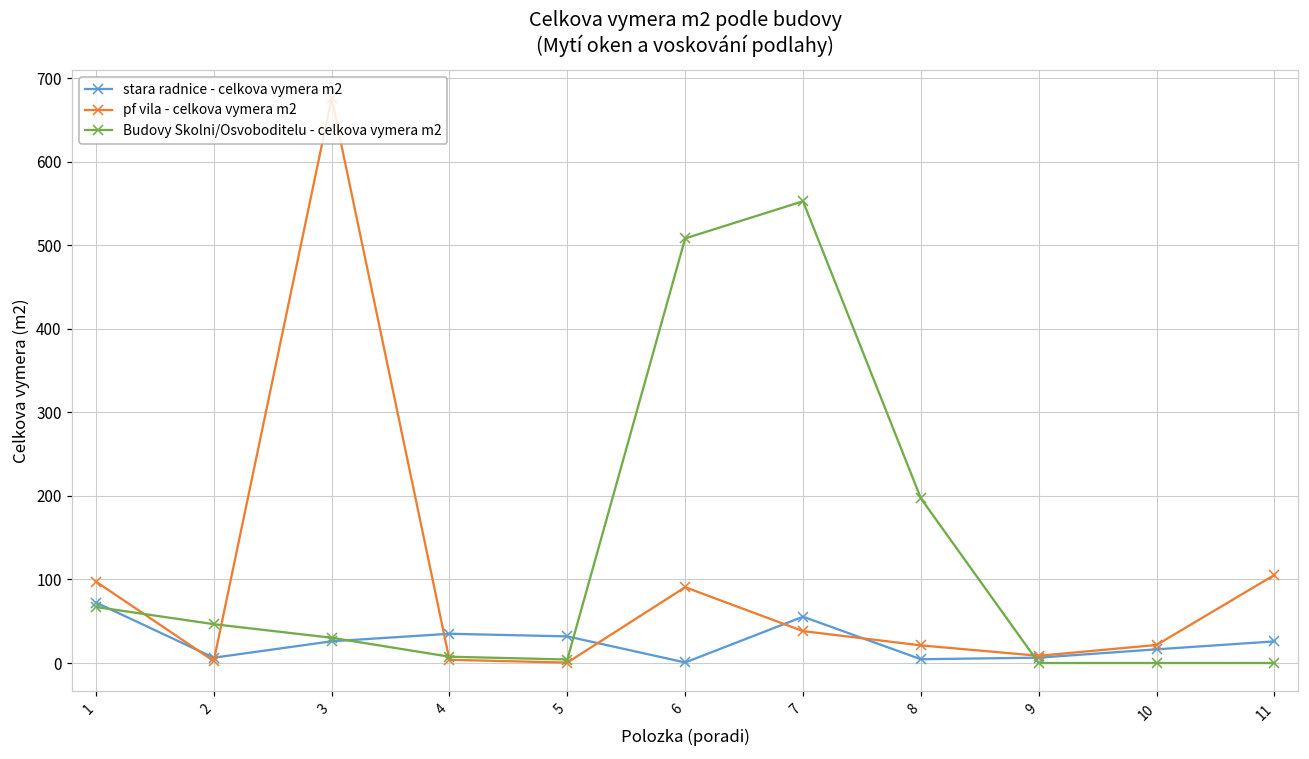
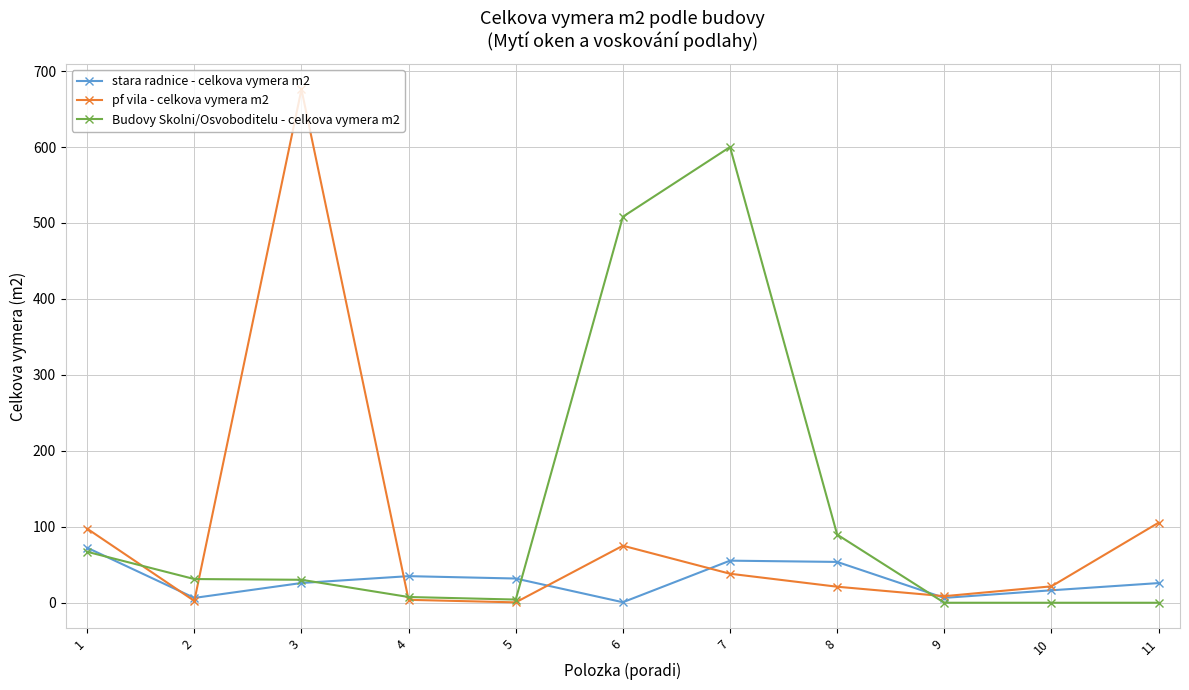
  {
    "stara radnice - celkova vymera m2": {
      "1": 70,
      "2": 10,
      "3": 30,
      "4": 40,
      "5": 30,
      "6": 0,
      "7": 60,
-     "8": 0,
+     "8": 50,
      "10": 20,
      "11": 30
    },
    "pf vila - celkova vymera m2": {
      "1": 100,
      "2": 0,
      "4": 0,
      "5": 0,
-     "6": 90,
+     "6": 80,
      "7": 40,
      "8": 20,
      "10": 20,
      "11": 110
    },
    "Budovy Skolni/Osvoboditelu - celkova vymera m2": {
      "1": 70,
-     "2": 50,
+     "2": 30,
      "3": 30,
      "4": 10,
      "5": 0,
      "6": 510,
-     "7": 550,
-     "8": 200,
+     "7": 600,
+     "8": 90,
      "9": 0,
      "10": 0,
      "11": 0
    }
  }
